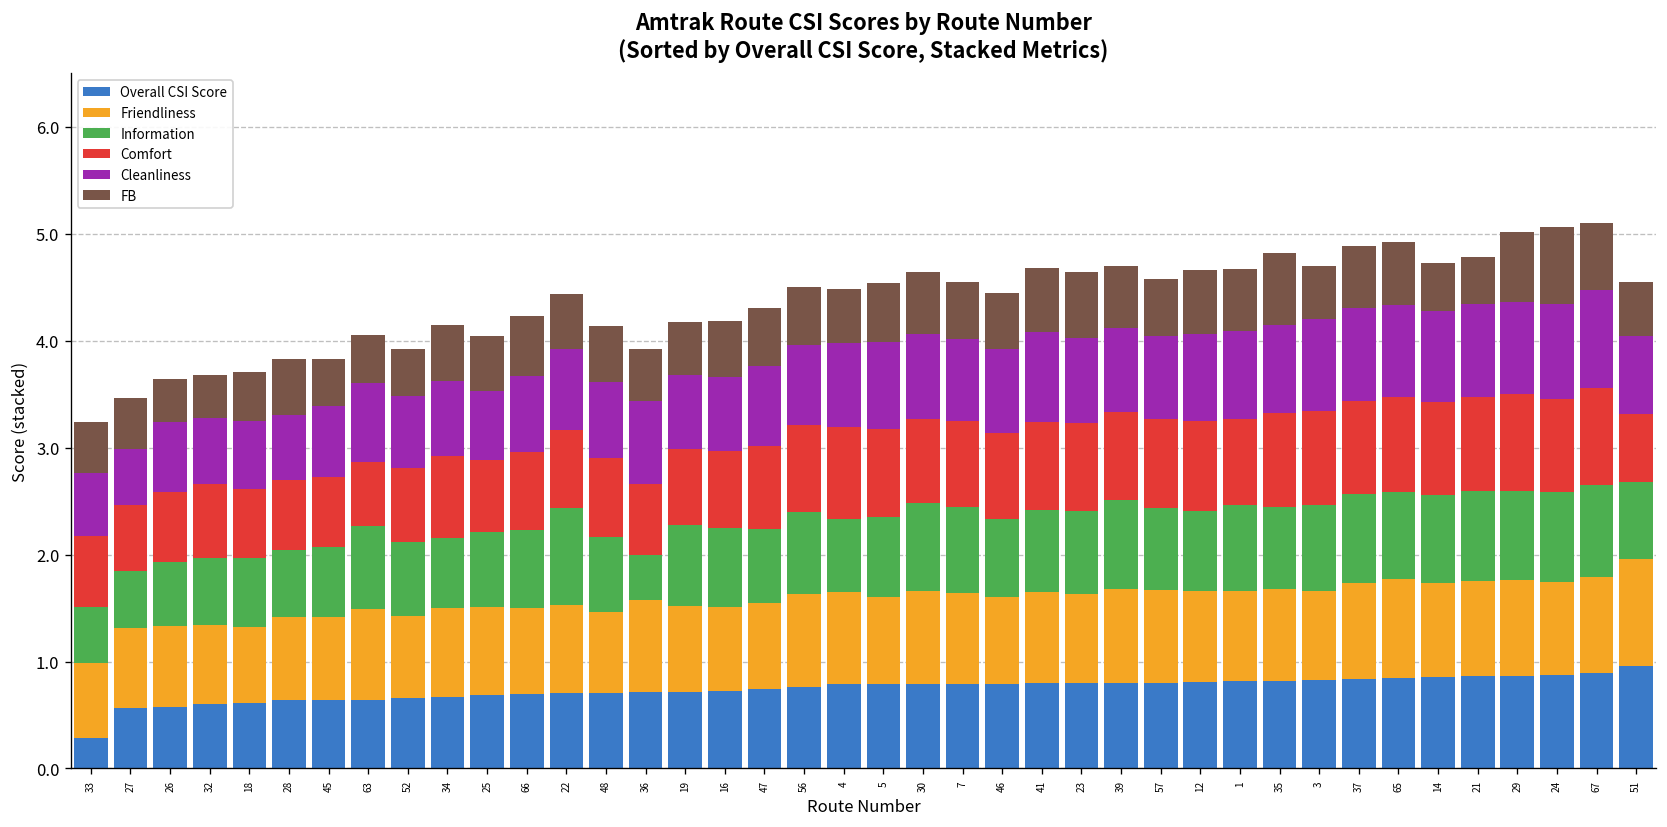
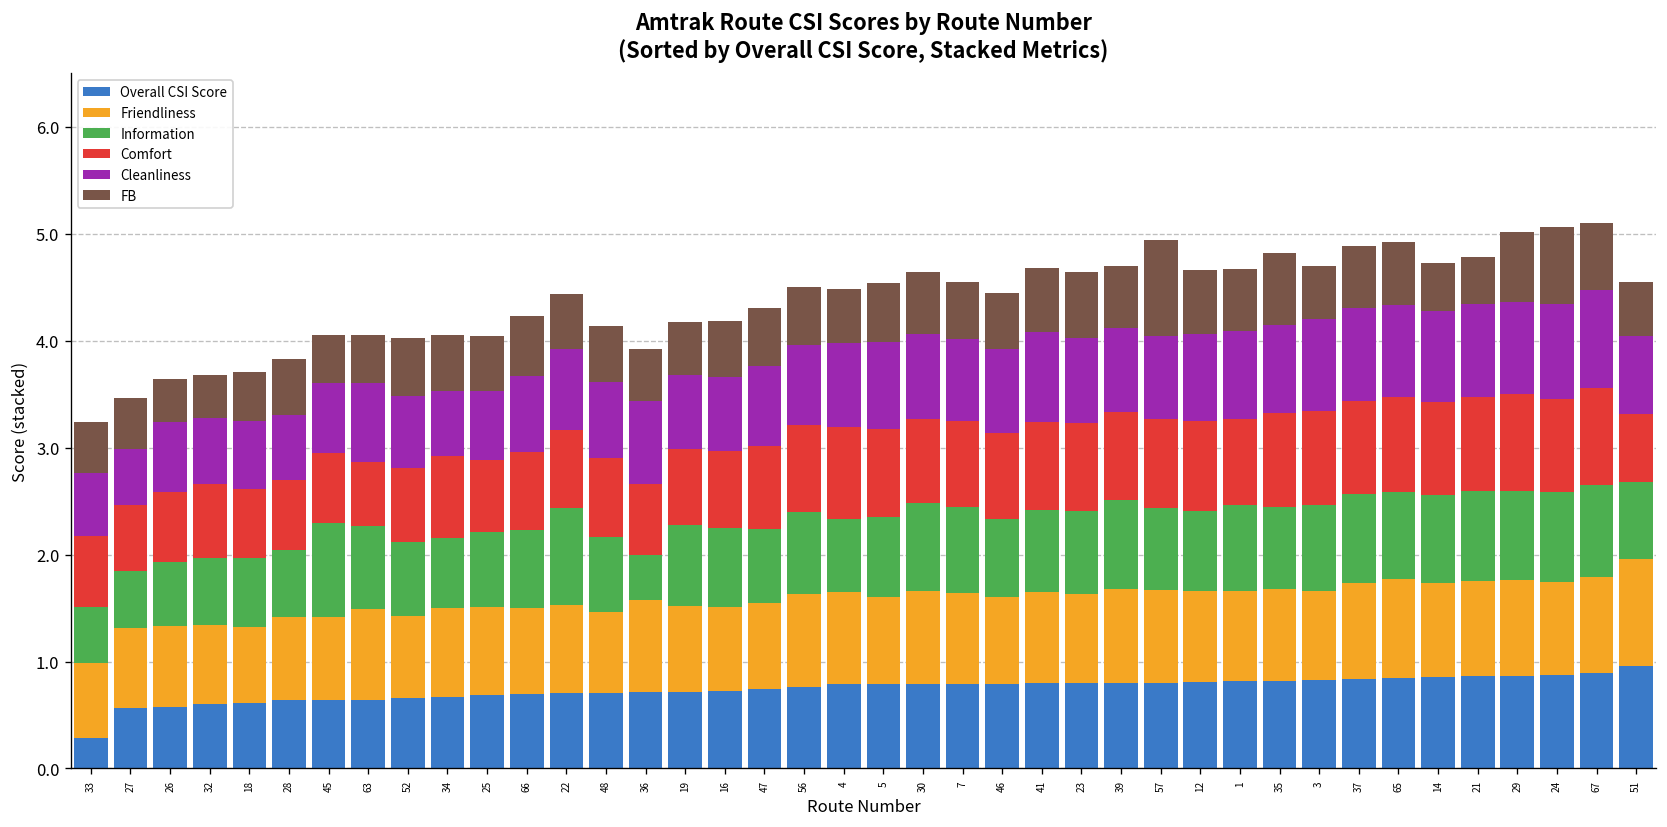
  {
    "Information": {
      "33": 0.5,
      "27": 0.5,
      "26": 0.6,
      "32": 0.6,
      "18": 0.6,
      "28": 0.6,
-     "45": 0.7,
+     "45": 0.9,
      "63": 0.8,
      "52": 0.7,
      "34": 0.7,
      "25": 0.7,
      "66": 0.7,
      "22": 0.9,
      "48": 0.7,
      "36": 0.4,
      "19": 0.8,
      "16": 0.7,
      "47": 0.7,
      "56": 0.8,
      "4": 0.7,
      "5": 0.8,
      "30": 0.8,
      "7": 0.8,
      "46": 0.7,
      "41": 0.8,
      "23": 0.8,
      "39": 0.8,
      "57": 0.8,
      "12": 0.7,
      "1": 0.8,
      "35": 0.8,
      "3": 0.8,
      "37": 0.8,
      "65": 0.8,
      "14": 0.8,
      "21": 0.8,
      "29": 0.8,
      "24": 0.8,
      "67": 0.9,
      "51": 0.7
    },
    "Cleanliness": {
      "33": 0.6,
      "27": 0.5,
      "26": 0.7,
      "32": 0.6,
      "18": 0.6,
      "28": 0.6,
      "45": 0.7,
      "63": 0.7,
      "52": 0.7,
-     "34": 0.7,
+     "34": 0.6,
      "25": 0.6,
      "66": 0.7,
      "22": 0.8,
      "48": 0.7,
      "36": 0.8,
      "19": 0.7,
      "16": 0.7,
      "47": 0.7,
      "56": 0.7,
      "4": 0.8,
      "5": 0.8,
      "30": 0.8,
      "7": 0.8,
      "46": 0.8,
      "41": 0.8,
      "23": 0.8,
      "39": 0.8,
      "57": 0.8,
      "12": 0.8,
      "1": 0.8,
      "35": 0.8,
      "3": 0.9,
      "37": 0.9,
      "65": 0.9,
      "14": 0.9,
      "21": 0.9,
      "29": 0.9,
      "24": 0.9,
      "67": 0.9,
      "51": 0.7
    },
    "FB": {
      "33": 0.5,
      "27": 0.5,
      "26": 0.4,
      "32": 0.4,
      "18": 0.5,
      "28": 0.5,
      "45": 0.4,
      "63": 0.4,
-     "52": 0.4,
+     "52": 0.5,
      "34": 0.5,
      "25": 0.5,
      "66": 0.6,
      "22": 0.5,
      "48": 0.5,
      "36": 0.5,
      "19": 0.5,
      "16": 0.5,
      "47": 0.5,
      "56": 0.5,
      "4": 0.5,
      "5": 0.6,
      "30": 0.6,
      "7": 0.5,
      "46": 0.5,
      "41": 0.6,
      "23": 0.6,
      "39": 0.6,
-     "57": 0.5,
+     "57": 0.9,
      "12": 0.6,
      "1": 0.6,
      "35": 0.7,
      "3": 0.5,
      "37": 0.6,
      "65": 0.6,
      "14": 0.4,
      "21": 0.4,
      "29": 0.7,
      "24": 0.7,
      "67": 0.6,
      "51": 0.5
    }
  }
